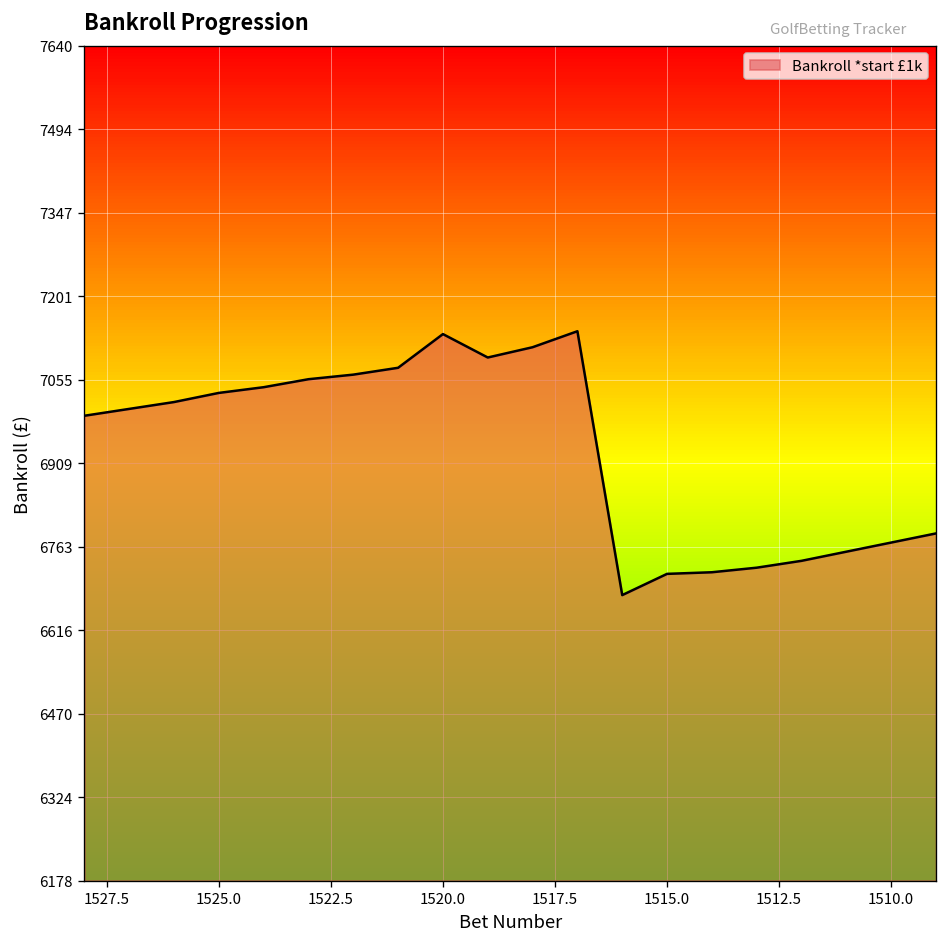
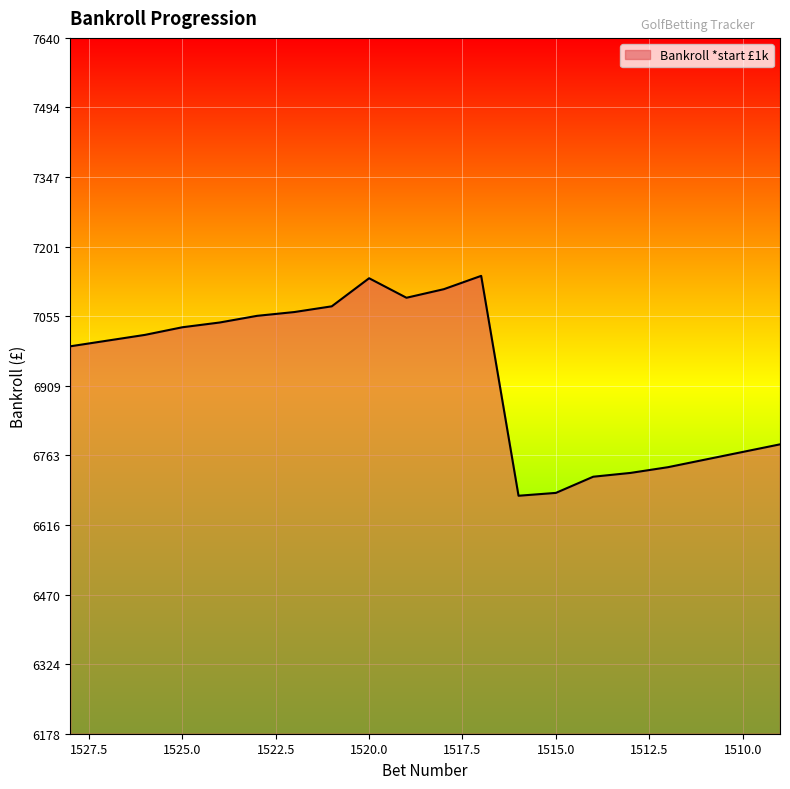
  {
    "1525.0": 7030,
    "1520.0": 7130,
-   "1515.0": 6710,
+   "1515.0": 6680,
    "1510.0": 6770
  }
